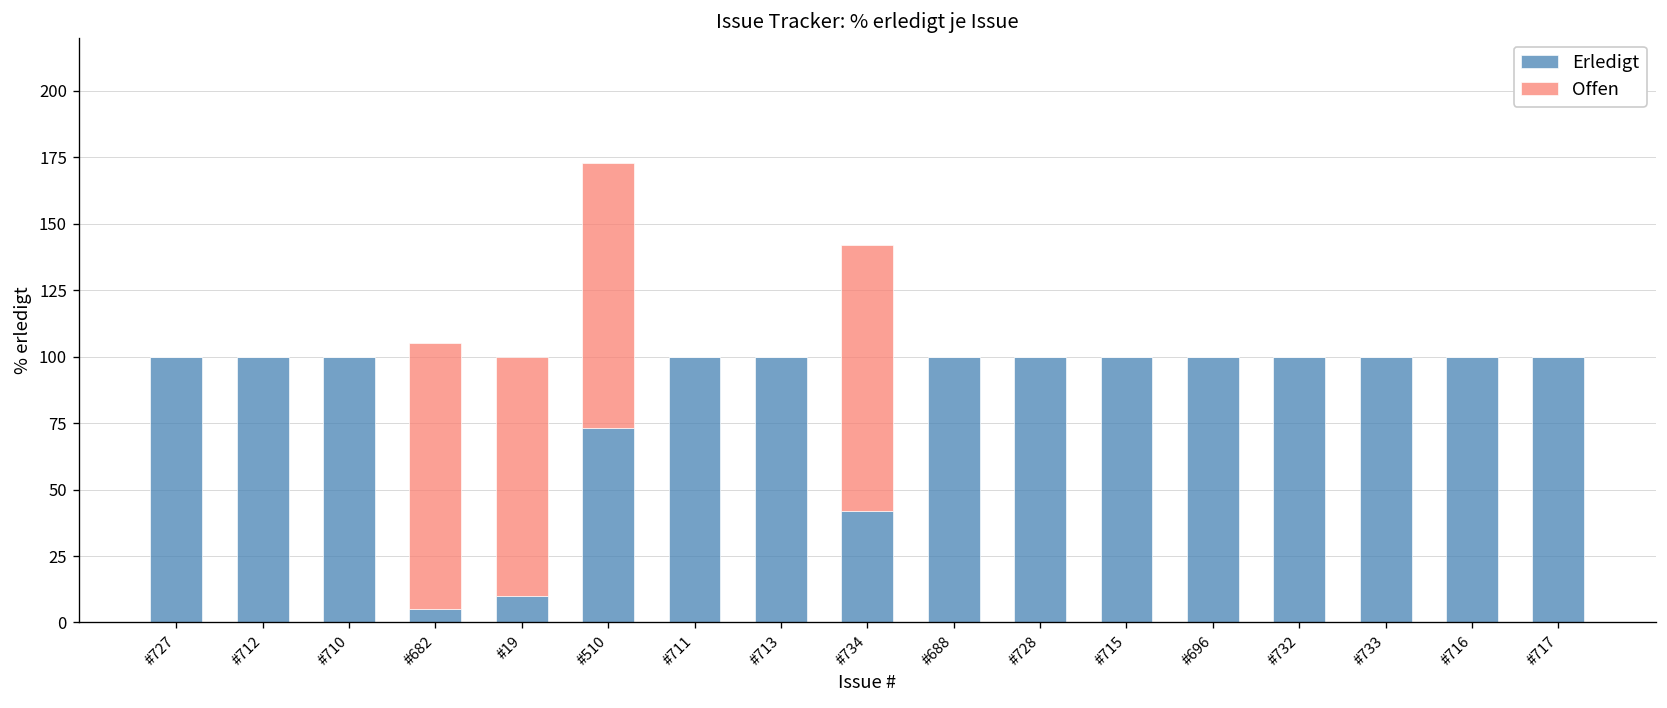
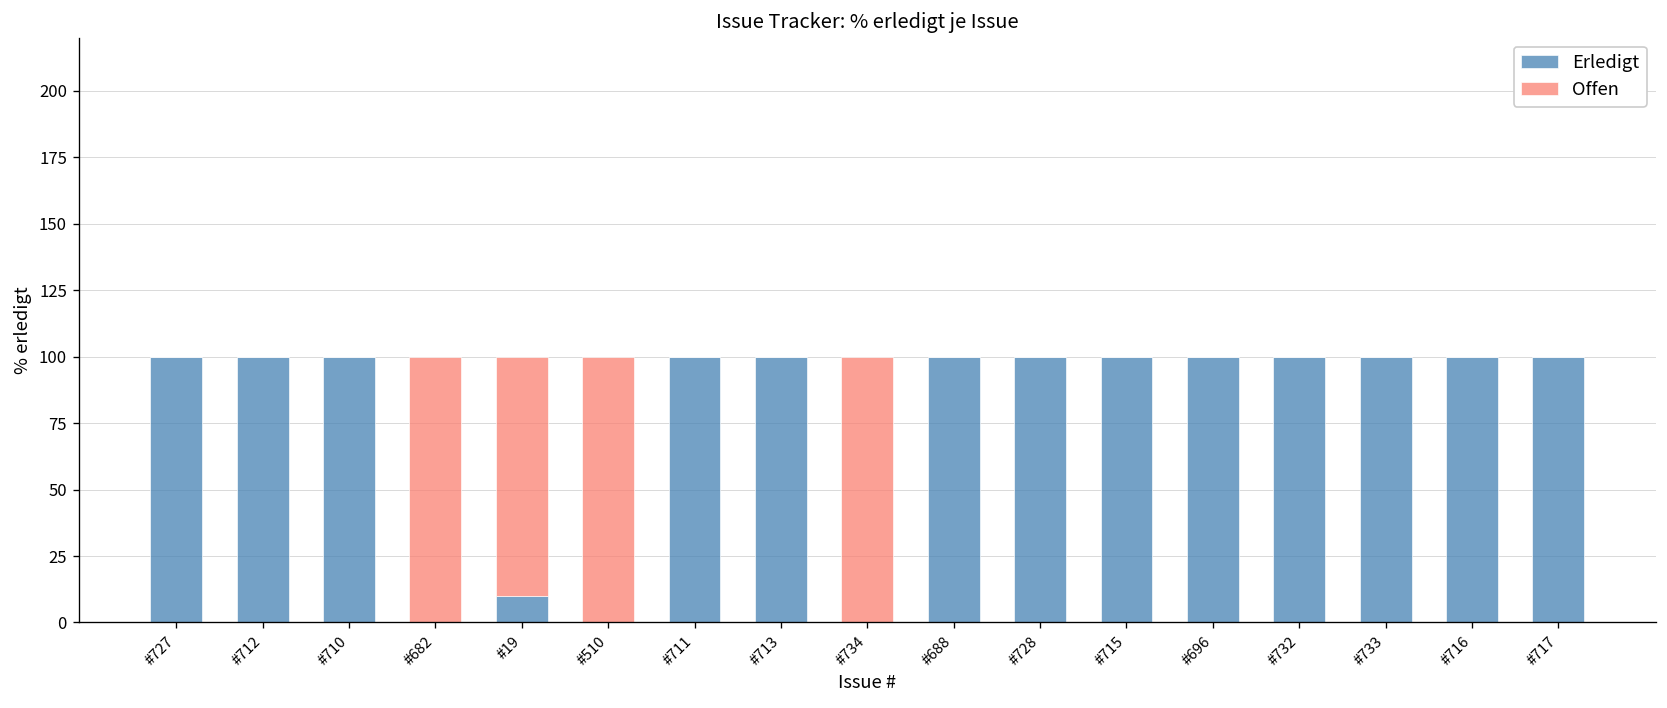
  {
    "Erledigt": {
      "#727": 100,
      "#712": 100,
      "#710": 100,
-     "#682": 5,
+     "#682": 0,
      "#19": 10,
-     "#510": 73,
+     "#510": 0,
      "#711": 100,
      "#713": 100,
-     "#734": 42,
+     "#734": 0,
      "#688": 100,
      "#728": 100,
      "#715": 100,
      "#696": 100,
      "#732": 100,
      "#733": 100,
      "#716": 100,
      "#717": 100
    },
    "Offen": {
      "#727": 0,
      "#712": 0,
      "#710": 0,
      "#682": 100,
      "#19": 90,
      "#510": 100,
      "#711": 0,
      "#713": 0,
      "#734": 100,
      "#688": 0,
      "#728": 0,
      "#715": 0,
      "#696": 0,
      "#732": 0,
      "#733": 0,
      "#716": 0,
      "#717": 0
    }
  }
